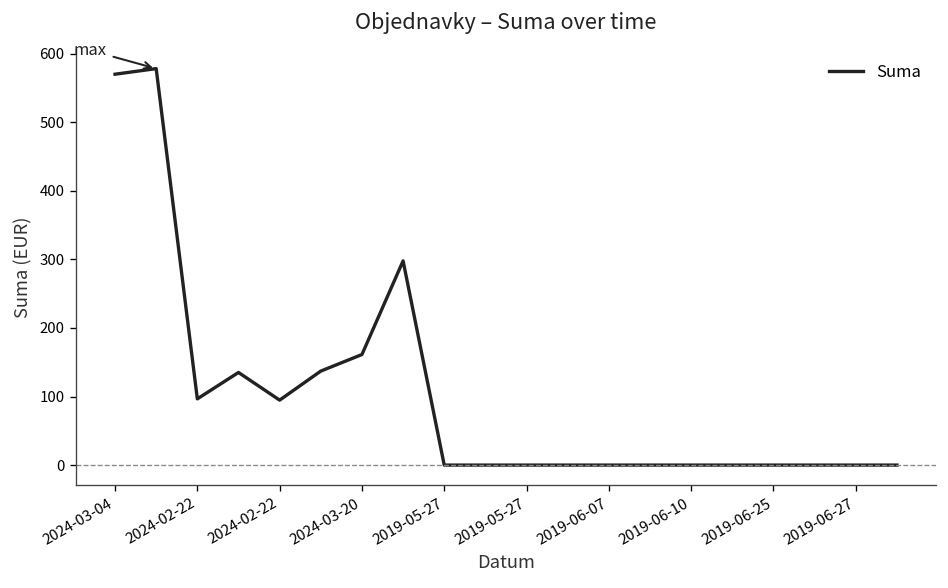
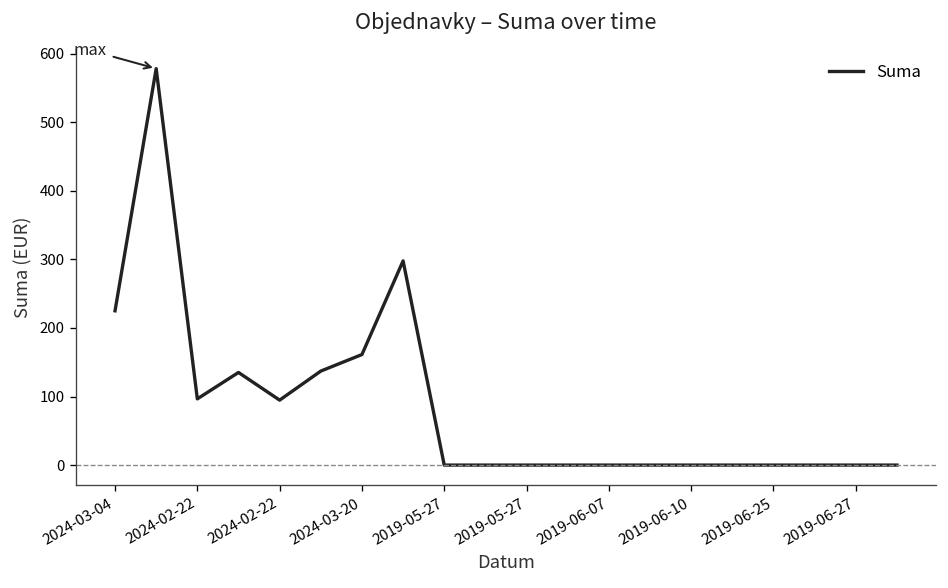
  {
-   "2024-03-04": 570,
+   "2024-03-04": 230,
    "2024-03-20": 160,
    "2019-06-07": 0,
    "2019-06-27": 0
  }
